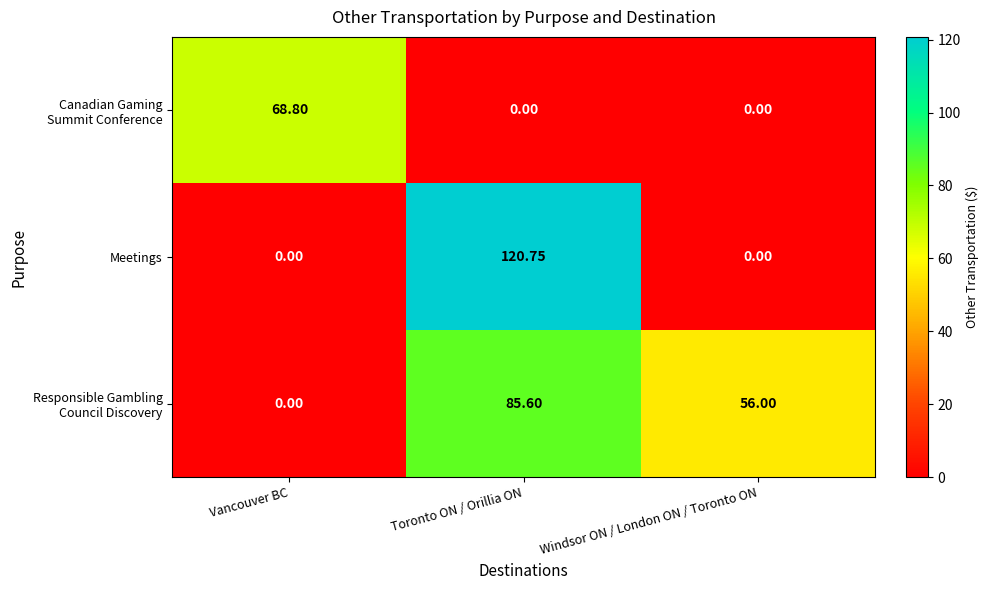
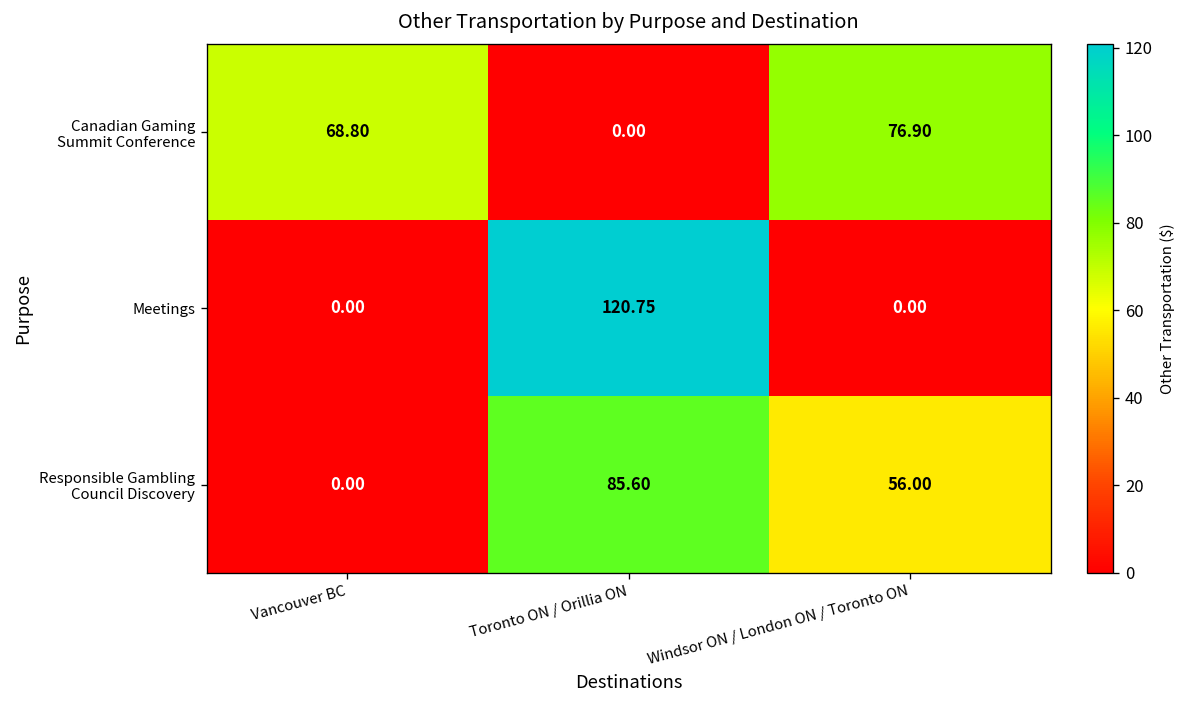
  {
    "Canadian Gaming Summit Conference": {
      "Vancouver BC": 68.80,
      "Toronto ON / Orillia ON": 0.00,
-     "Windsor ON / London ON / Toronto ON": 0.00
+     "Windsor ON / London ON / Toronto ON": 76.90
    },
    "Meetings": {
      "Vancouver BC": 0.00,
      "Toronto ON / Orillia ON": 120.75,
      "Windsor ON / London ON / Toronto ON": 0.00
    },
    "Responsible Gambling Council Discovery": {
      "Vancouver BC": 0.00,
      "Toronto ON / Orillia ON": 85.60,
      "Windsor ON / London ON / Toronto ON": 56.00
    }
  }
